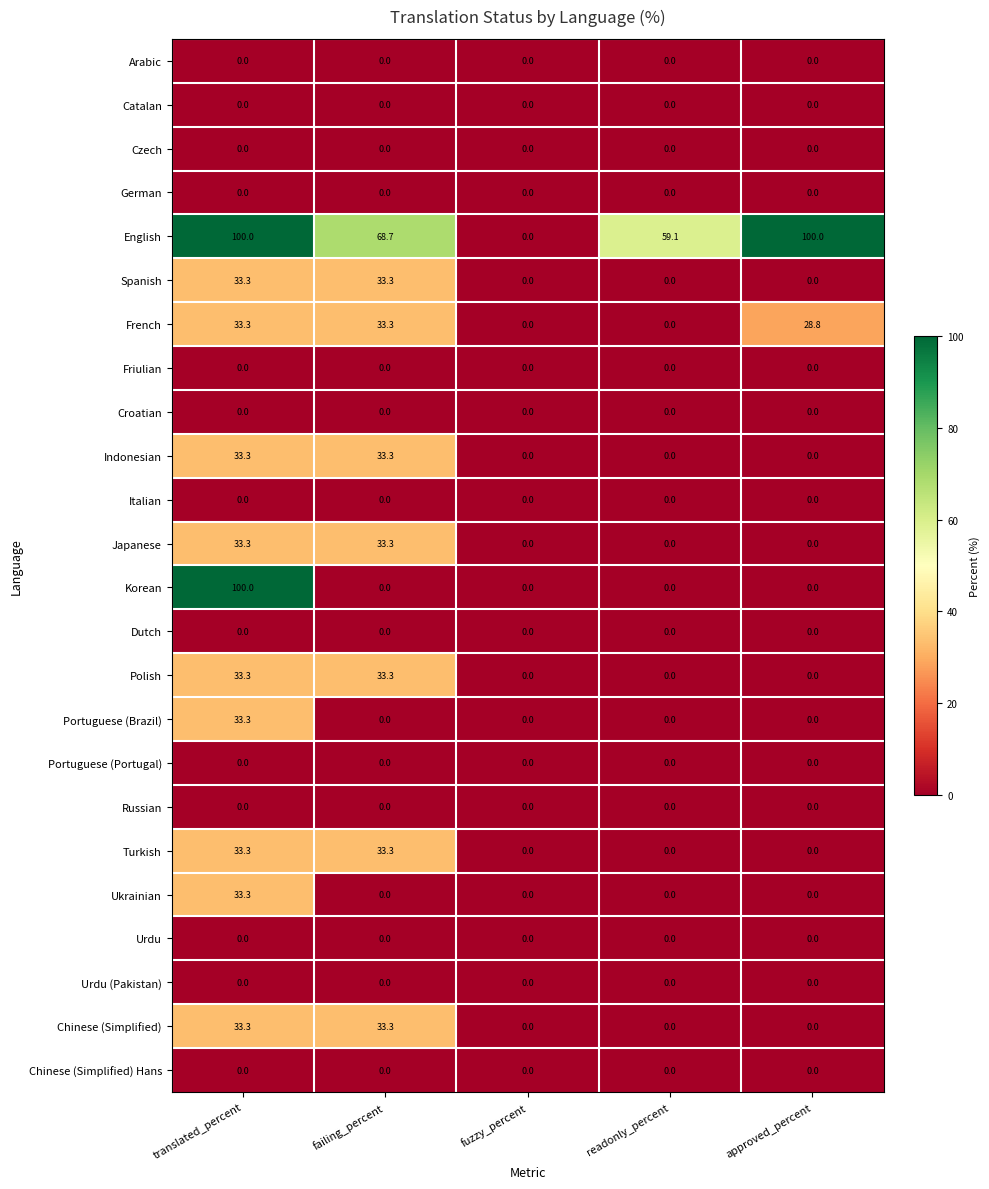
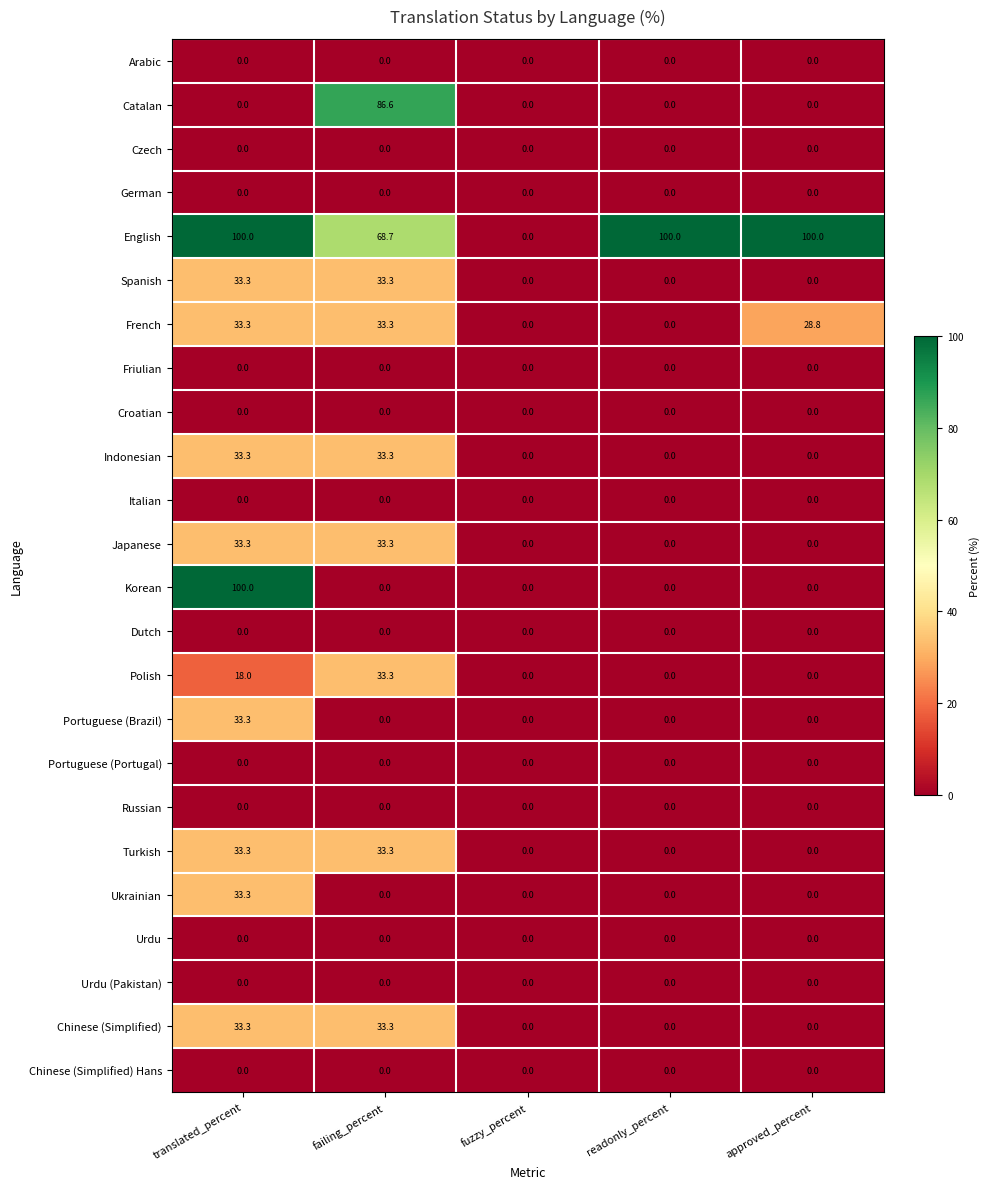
  {
    "Arabic": {
      "translated_percent": 0.0,
      "failing_percent": 0.0,
      "fuzzy_percent": 0.0,
      "readonly_percent": 0.0,
      "approved_percent": 0.0
    },
    "Catalan": {
      "translated_percent": 0.0,
-     "failing_percent": 0.0,
+     "failing_percent": 86.6,
      "fuzzy_percent": 0.0,
      "readonly_percent": 0.0,
      "approved_percent": 0.0
    },
    "Czech": {
      "translated_percent": 0.0,
      "failing_percent": 0.0,
      "fuzzy_percent": 0.0,
      "readonly_percent": 0.0,
      "approved_percent": 0.0
    },
    "German": {
      "translated_percent": 0.0,
      "failing_percent": 0.0,
      "fuzzy_percent": 0.0,
      "readonly_percent": 0.0,
      "approved_percent": 0.0
    },
    "English": {
      "translated_percent": 100.0,
      "failing_percent": 68.7,
      "fuzzy_percent": 0.0,
-     "readonly_percent": 59.1,
+     "readonly_percent": 100.0,
      "approved_percent": 100.0
    },
    "Spanish": {
      "translated_percent": 33.3,
      "failing_percent": 33.3,
      "fuzzy_percent": 0.0,
      "readonly_percent": 0.0,
      "approved_percent": 0.0
    },
    "French": {
      "translated_percent": 33.3,
      "failing_percent": 33.3,
      "fuzzy_percent": 0.0,
      "readonly_percent": 0.0,
      "approved_percent": 28.8
    },
    "Friulian": {
      "translated_percent": 0.0,
      "failing_percent": 0.0,
      "fuzzy_percent": 0.0,
      "readonly_percent": 0.0,
      "approved_percent": 0.0
    },
    "Croatian": {
      "translated_percent": 0.0,
      "failing_percent": 0.0,
      "fuzzy_percent": 0.0,
      "readonly_percent": 0.0,
      "approved_percent": 0.0
    },
    "Indonesian": {
      "translated_percent": 33.3,
      "failing_percent": 33.3,
      "fuzzy_percent": 0.0,
      "readonly_percent": 0.0,
      "approved_percent": 0.0
    },
    "Italian": {
      "translated_percent": 0.0,
      "failing_percent": 0.0,
      "fuzzy_percent": 0.0,
      "readonly_percent": 0.0,
      "approved_percent": 0.0
    },
    "Japanese": {
      "translated_percent": 33.3,
      "failing_percent": 33.3,
      "fuzzy_percent": 0.0,
      "readonly_percent": 0.0,
      "approved_percent": 0.0
    },
    "Korean": {
      "translated_percent": 100.0,
      "failing_percent": 0.0,
      "fuzzy_percent": 0.0,
      "readonly_percent": 0.0,
      "approved_percent": 0.0
    },
    "Dutch": {
      "translated_percent": 0.0,
      "failing_percent": 0.0,
      "fuzzy_percent": 0.0,
      "readonly_percent": 0.0,
      "approved_percent": 0.0
    },
    "Polish": {
-     "translated_percent": 33.3,
+     "translated_percent": 18.0,
      "failing_percent": 33.3,
      "fuzzy_percent": 0.0,
      "readonly_percent": 0.0,
      "approved_percent": 0.0
    },
    "Portuguese (Brazil)": {
      "translated_percent": 33.3,
      "failing_percent": 0.0,
      "fuzzy_percent": 0.0,
      "readonly_percent": 0.0,
      "approved_percent": 0.0
    },
    "Portuguese (Portugal)": {
      "translated_percent": 0.0,
      "failing_percent": 0.0,
      "fuzzy_percent": 0.0,
      "readonly_percent": 0.0,
      "approved_percent": 0.0
    },
    "Russian": {
      "translated_percent": 0.0,
      "failing_percent": 0.0,
      "fuzzy_percent": 0.0,
      "readonly_percent": 0.0,
      "approved_percent": 0.0
    },
    "Turkish": {
      "translated_percent": 33.3,
      "failing_percent": 33.3,
      "fuzzy_percent": 0.0,
      "readonly_percent": 0.0,
      "approved_percent": 0.0
    },
    "Ukrainian": {
      "translated_percent": 33.3,
      "failing_percent": 0.0,
      "fuzzy_percent": 0.0,
      "readonly_percent": 0.0,
      "approved_percent": 0.0
    },
    "Urdu": {
      "translated_percent": 0.0,
      "failing_percent": 0.0,
      "fuzzy_percent": 0.0,
      "readonly_percent": 0.0,
      "approved_percent": 0.0
    },
    "Urdu (Pakistan)": {
      "translated_percent": 0.0,
      "failing_percent": 0.0,
      "fuzzy_percent": 0.0,
      "readonly_percent": 0.0,
      "approved_percent": 0.0
    },
    "Chinese (Simplified)": {
      "translated_percent": 33.3,
      "failing_percent": 33.3,
      "fuzzy_percent": 0.0,
      "readonly_percent": 0.0,
      "approved_percent": 0.0
    },
    "Chinese (Simplified) Hans": {
      "translated_percent": 0.0,
      "failing_percent": 0.0,
      "fuzzy_percent": 0.0,
      "readonly_percent": 0.0,
      "approved_percent": 0.0
    }
  }
